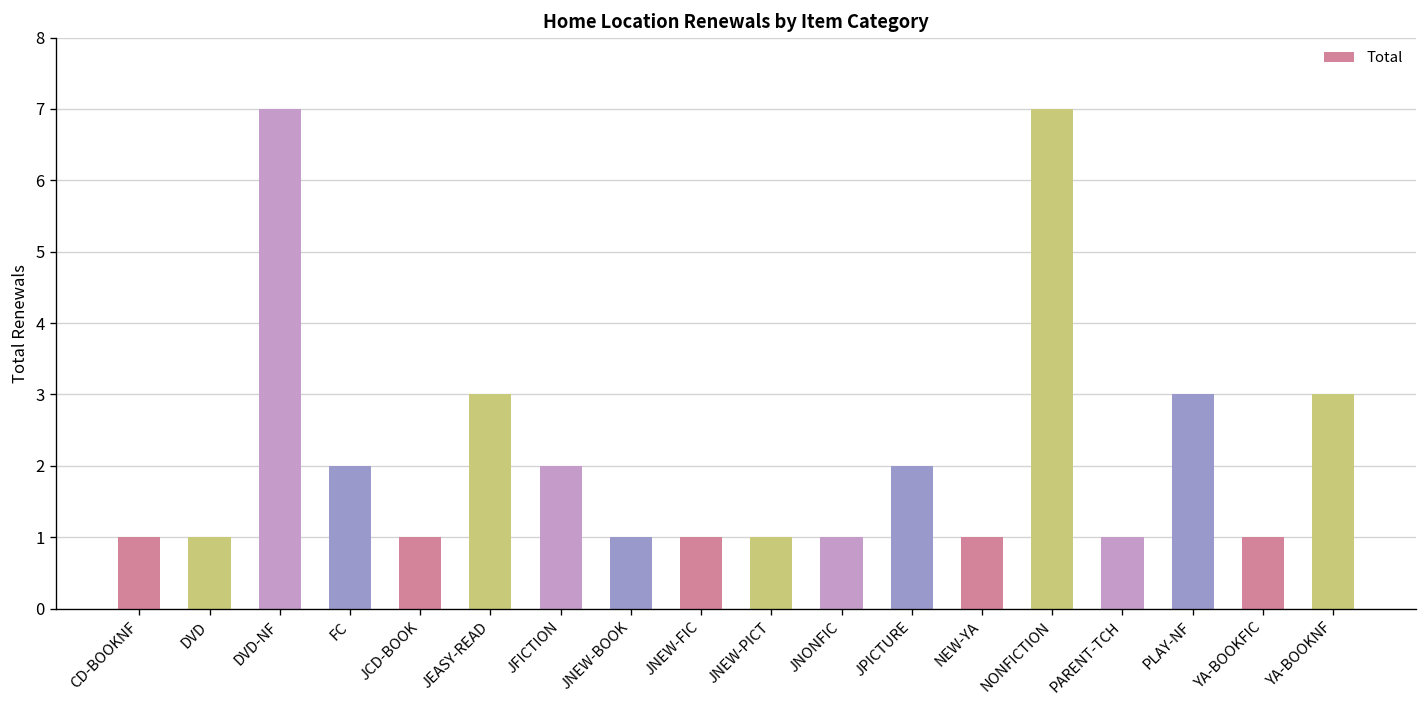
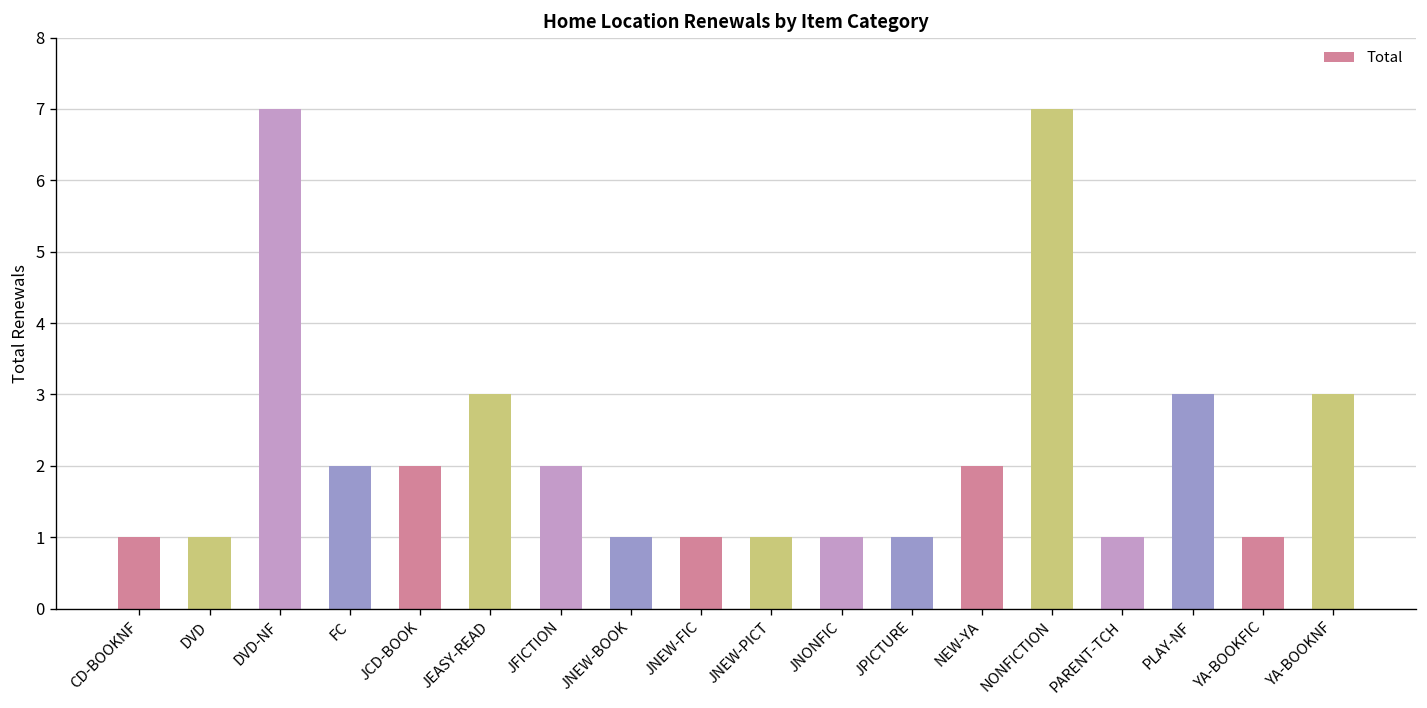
  {
    "CD-BOOKNF": 1,
    "DVD": 1,
    "DVD-NF": 7,
    "FC": 2,
-   "JCD-BOOK": 1,
+   "JCD-BOOK": 2,
    "JEASY-READ": 3,
    "JFICTION": 2,
    "JNEW-BOOK": 1,
    "JNEW-FIC": 1,
    "JNEW-PICT": 1,
    "JNONFIC": 1,
-   "JPICTURE": 2,
-   "NEW-YA": 1,
+   "JPICTURE": 1,
+   "NEW-YA": 2,
    "NONFICTION": 7,
    "PARENT-TCH": 1,
    "PLAY-NF": 3,
    "YA-BOOKFIC": 1,
    "YA-BOOKNF": 3
  }
